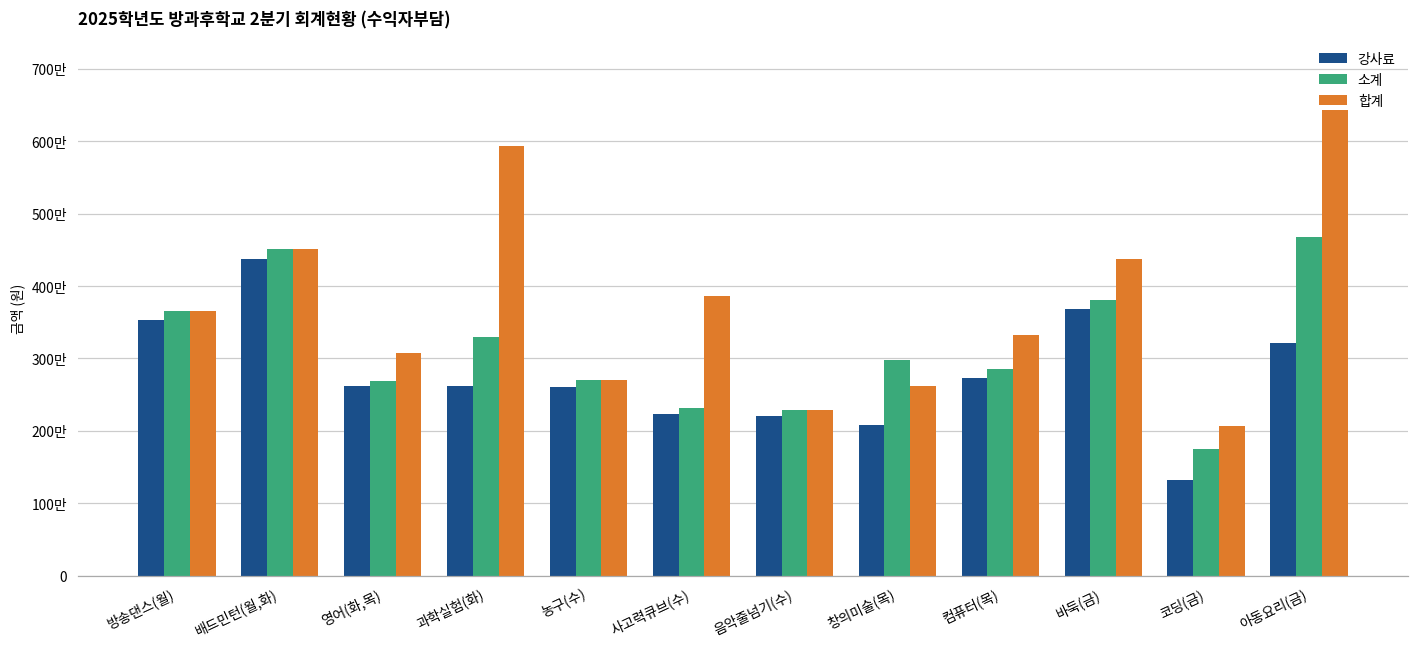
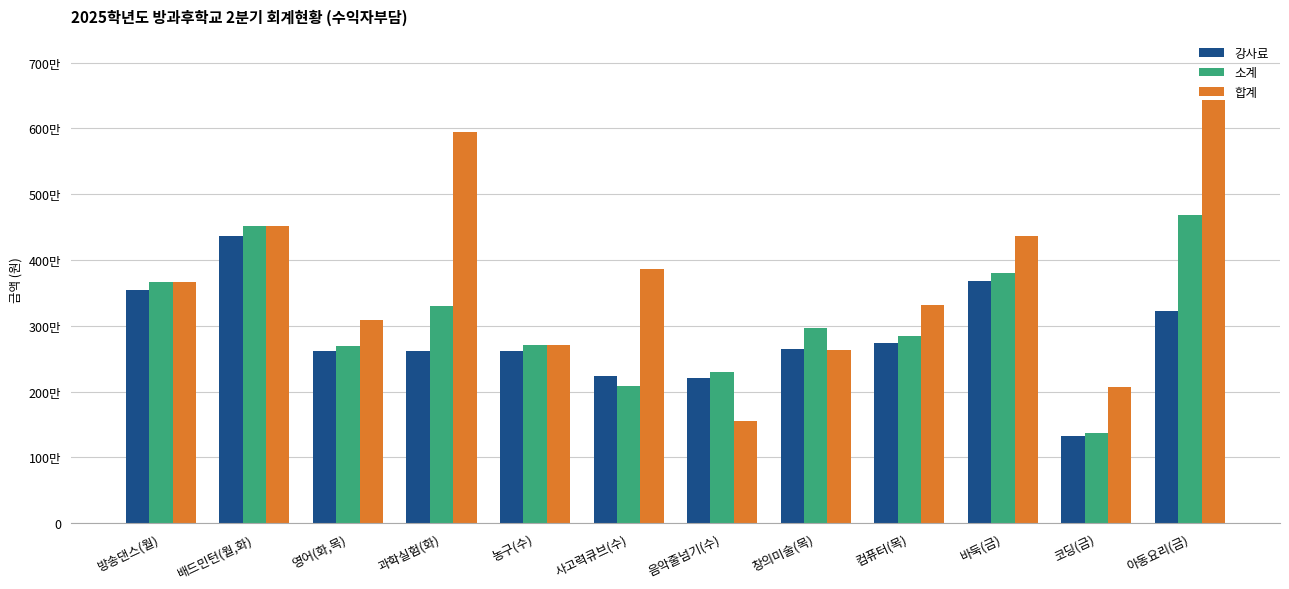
  {
    "강사료": {
      "방송댄스(월)": "350만",
      "배드민턴(월,화)": "440만",
      "영어(화,목)": "260만",
      "과학실험(화)": "260만",
      "농구(수)": "260만",
      "사고력큐브(수)": "220만",
      "음악줄넘기(수)": "220만",
-     "창의미술(목)": "210만",
+     "창의미술(목)": "260만",
      "컴퓨터(목)": "270만",
      "바둑(금)": "370만",
      "코딩(금)": "130만",
      "아동요리(금)": "320만"
    },
    "소계": {
      "방송댄스(월)": "370만",
      "배드민턴(월,화)": "450만",
      "영어(화,목)": "270만",
      "과학실험(화)": "330만",
      "농구(수)": "270만",
-     "사고력큐브(수)": "230만",
+     "사고력큐브(수)": "210만",
      "음악줄넘기(수)": "230만",
      "창의미술(목)": "300만",
      "컴퓨터(목)": "290만",
      "바둑(금)": "380만",
-     "코딩(금)": "180만",
+     "코딩(금)": "140만",
      "아동요리(금)": "470만"
    },
    "합계": {
      "방송댄스(월)": "370만",
      "배드민턴(월,화)": "450만",
      "영어(화,목)": "310만",
      "과학실험(화)": "590만",
      "농구(수)": "270만",
      "사고력큐브(수)": "390만",
-     "음악줄넘기(수)": "230만",
+     "음악줄넘기(수)": "160만",
      "창의미술(목)": "260만",
      "컴퓨터(목)": "330만",
      "바둑(금)": "440만",
      "코딩(금)": "210만",
      "아동요리(금)": "640만"
    }
  }
